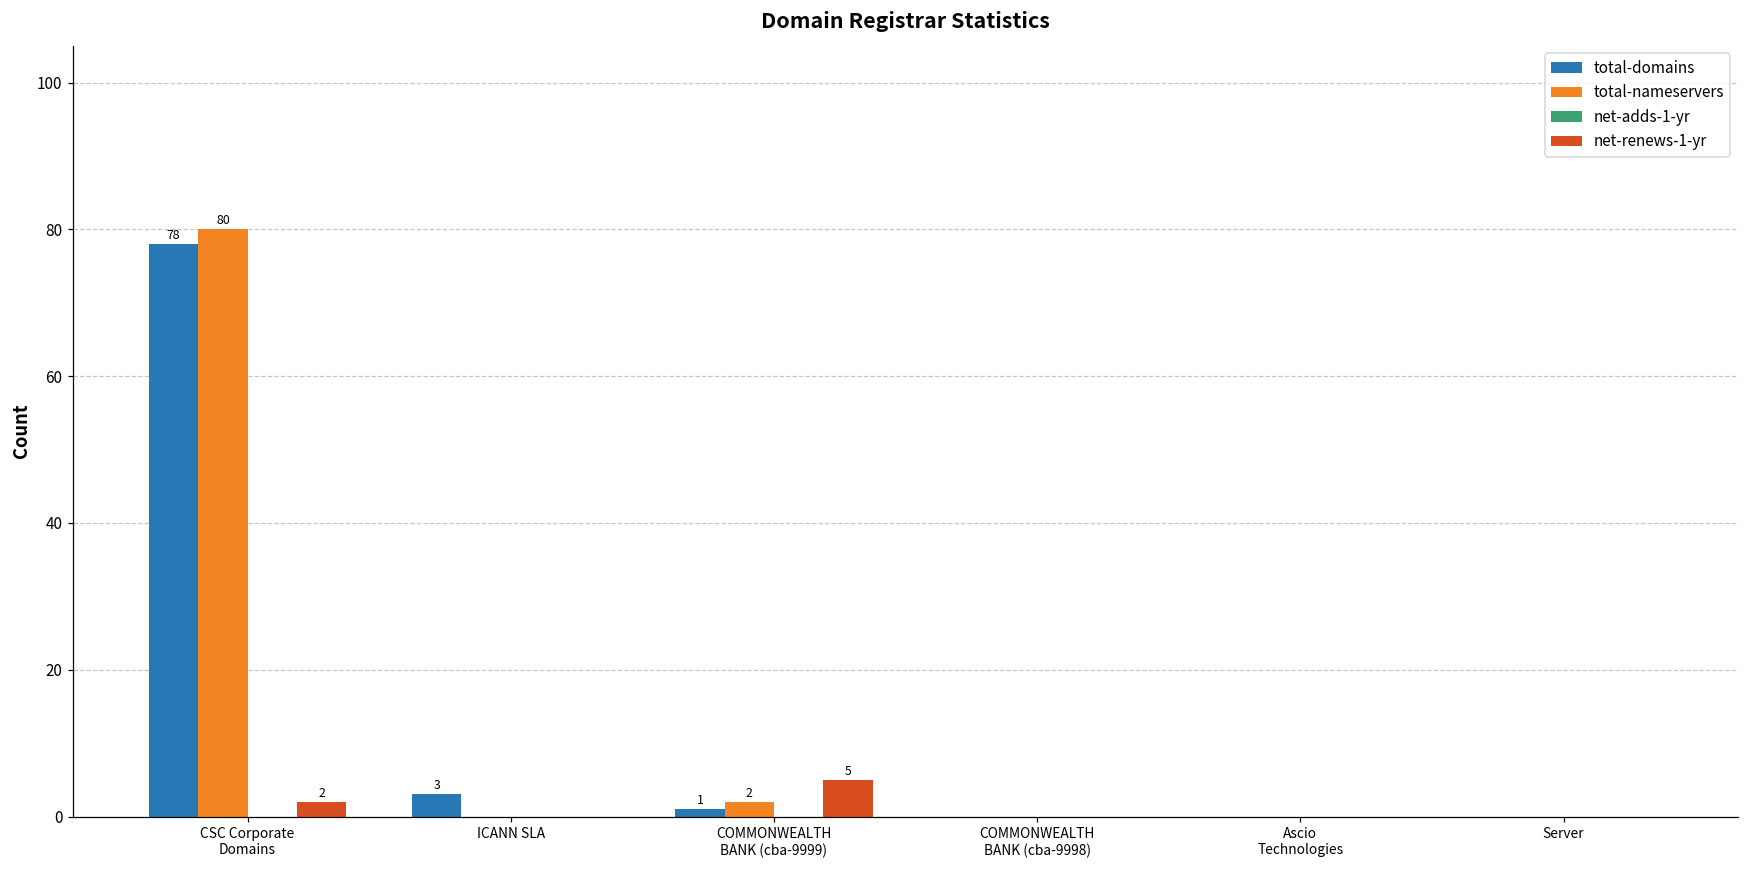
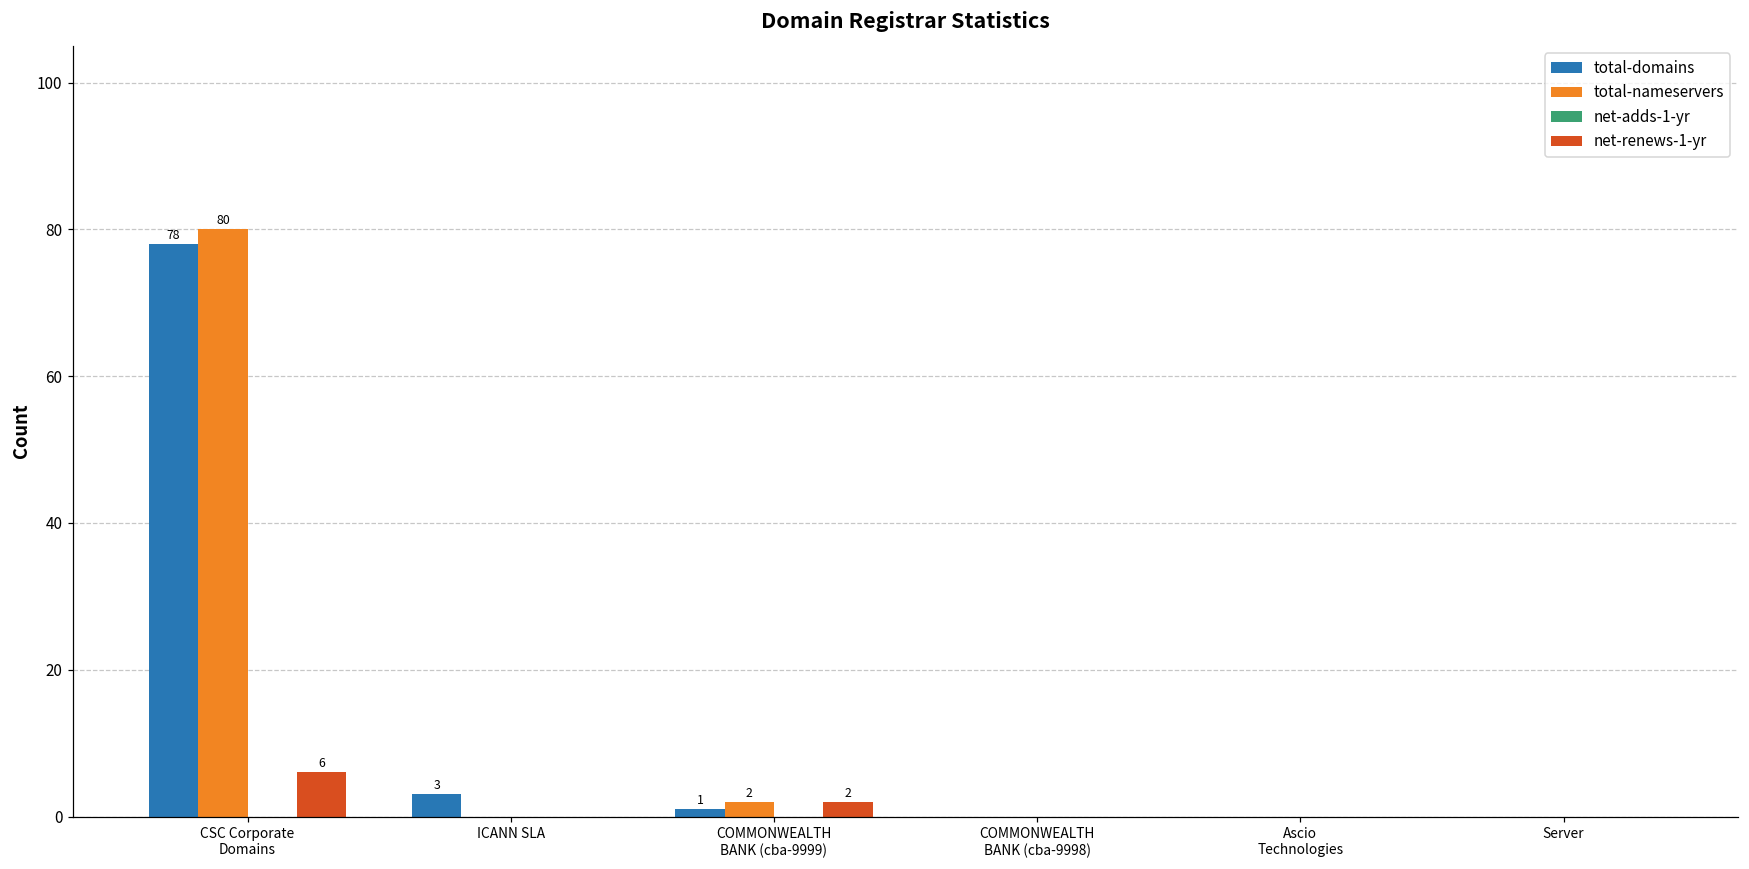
  {
    "total-domains": {
      "CSC Corporate Domains": 78,
      "ICANN SLA": 3,
      "COMMONWEALTH BANK (cba-9999)": 1
    },
    "total-nameservers": {
      "CSC Corporate Domains": 80,
      "COMMONWEALTH BANK (cba-9999)": 2
    },
    "net-adds-1-yr": {
      "CSC Corporate Domains": 0,
      "ICANN SLA": 0,
      "COMMONWEALTH BANK (cba-9999)": 0,
      "COMMONWEALTH BANK (cba-9998)": 0,
      "Ascio Technologies": 0,
      "Server": 0
    },
    "net-renews-1-yr": {
-     "CSC Corporate Domains": 2,
-     "COMMONWEALTH BANK (cba-9999)": 5
+     "CSC Corporate Domains": 6,
+     "COMMONWEALTH BANK (cba-9999)": 2
    }
  }
